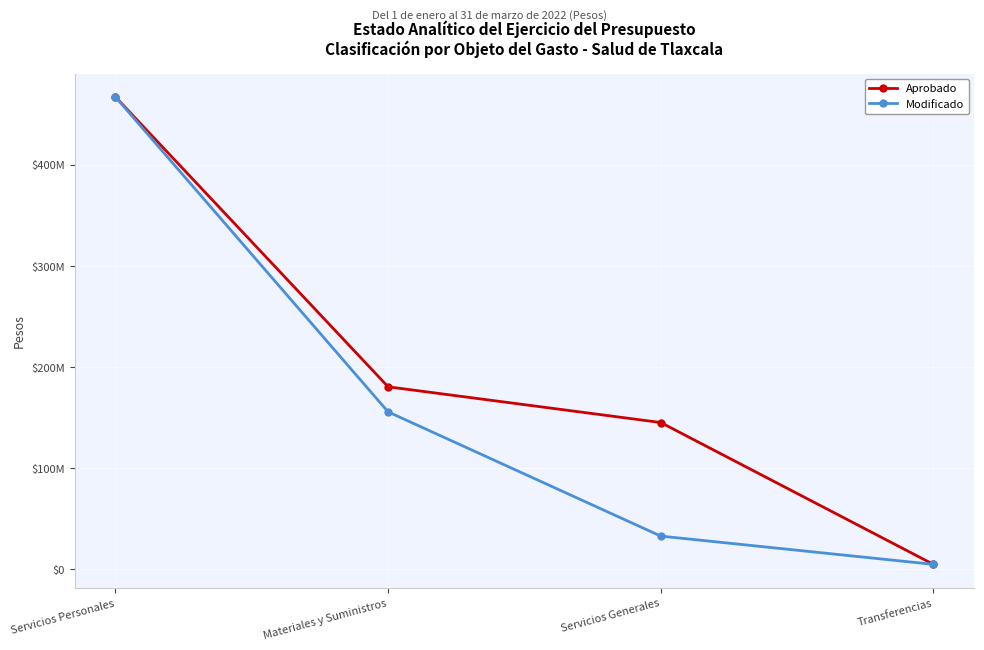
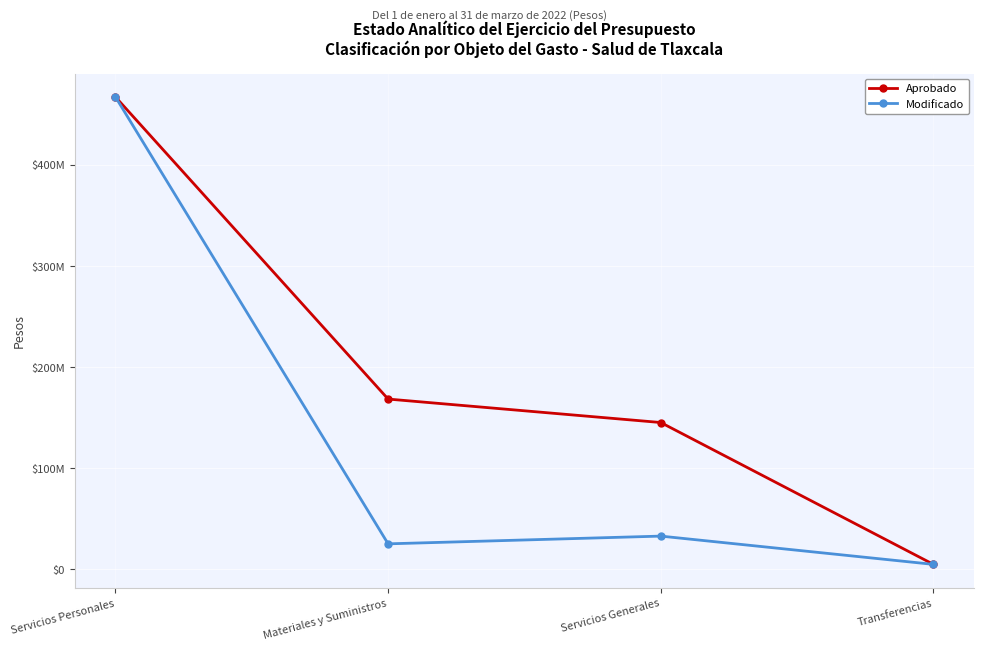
  {
    "Aprobado": {
-     "Materiales y Suministros": "$180000000",
+     "Materiales y Suministros": "$168000000",
      "Servicios Generales": "$145000000"
    },
    "Modificado": {
-     "Materiales y Suministros": "$156000000",
+     "Materiales y Suministros": "$25000000",
      "Servicios Generales": "$33000000"
    }
  }
